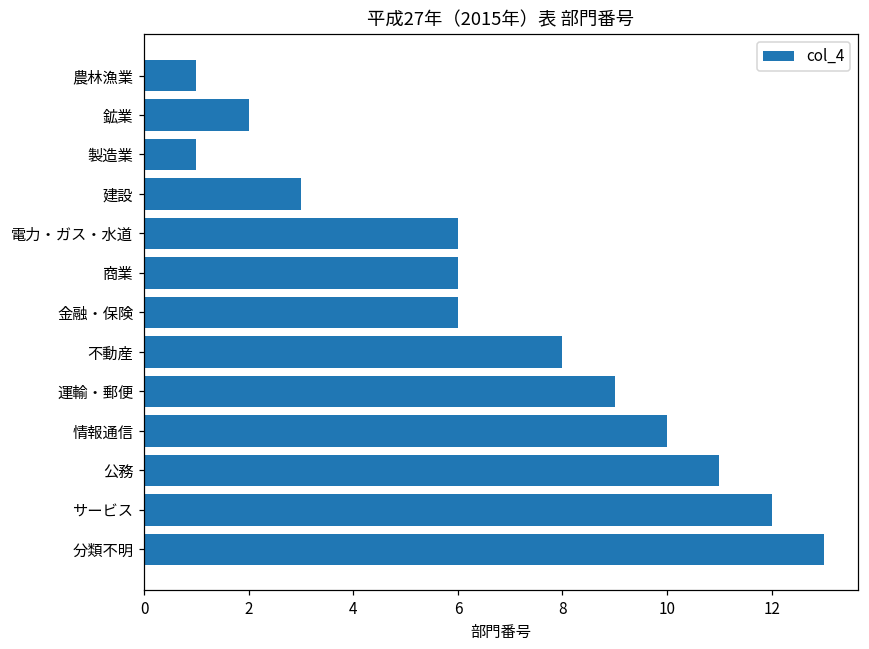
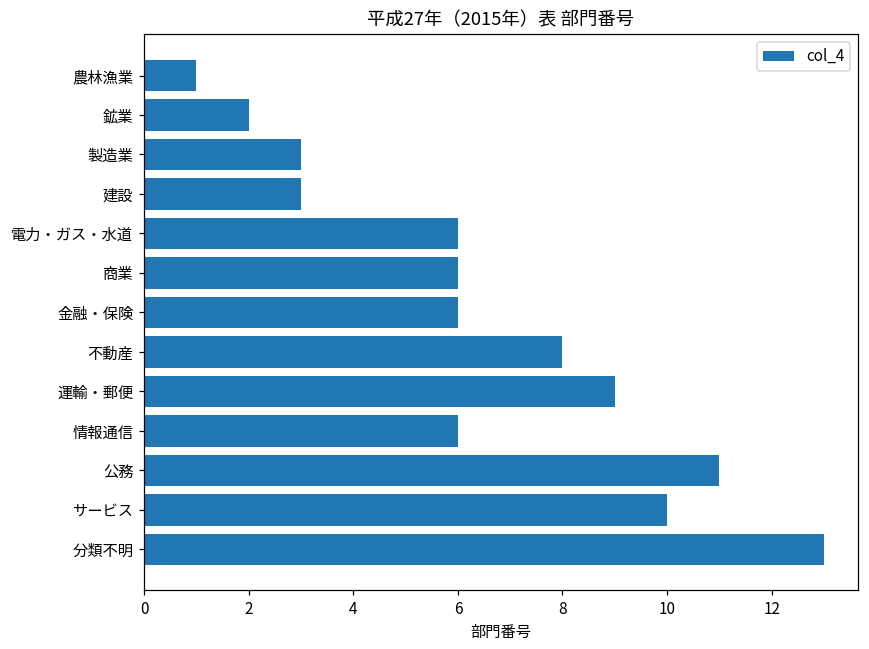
  {
    "農林漁業": 1,
    "鉱業": 2,
-   "製造業": 1,
+   "製造業": 3,
    "建設": 3,
    "電力・ガス・水道": 6,
    "商業": 6,
    "金融・保険": 6,
    "不動産": 8,
    "運輸・郵便": 9,
-   "情報通信": 10,
+   "情報通信": 6,
    "公務": 11,
-   "サービス": 12,
+   "サービス": 10,
    "分類不明": 13
  }
